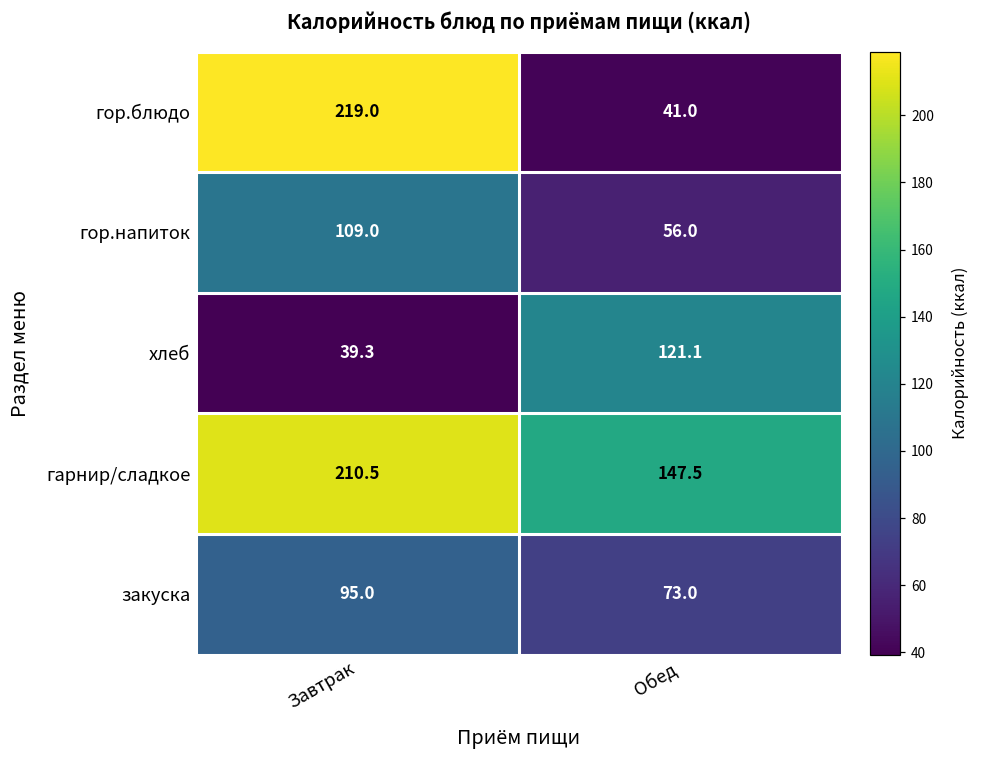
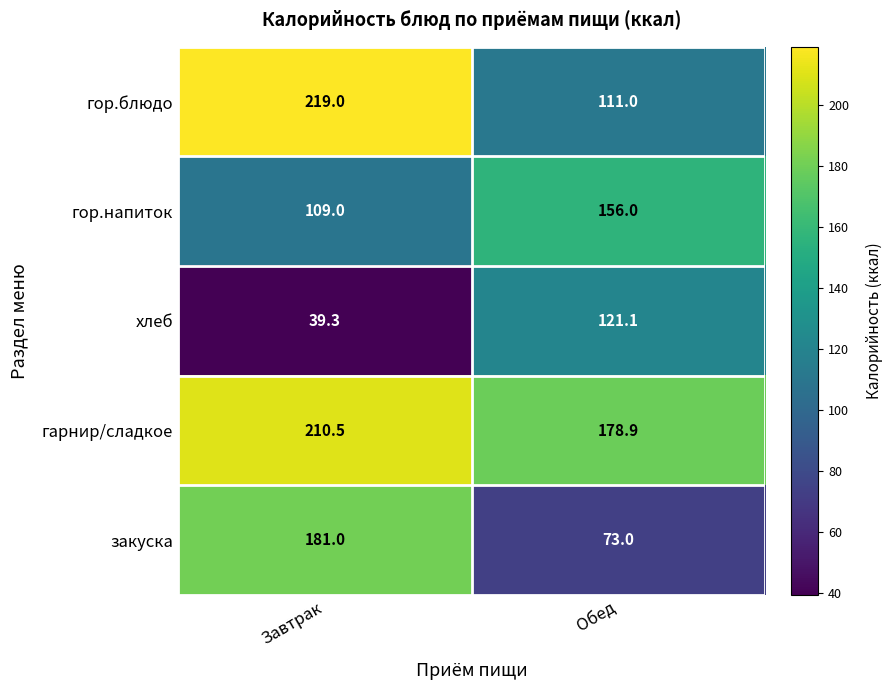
  {
    "гор.блюдо": {
      "Завтрак": 219.0,
-     "Обед": 41.0
+     "Обед": 111.0
    },
    "гор.напиток": {
      "Завтрак": 109.0,
-     "Обед": 56.0
+     "Обед": 156.0
    },
    "хлеб": {
      "Завтрак": 39.3,
      "Обед": 121.1
    },
    "гарнир/сладкое": {
      "Завтрак": 210.5,
-     "Обед": 147.5
+     "Обед": 178.9
    },
    "закуска": {
-     "Завтрак": 95.0,
+     "Завтрак": 181.0,
      "Обед": 73.0
    }
  }
